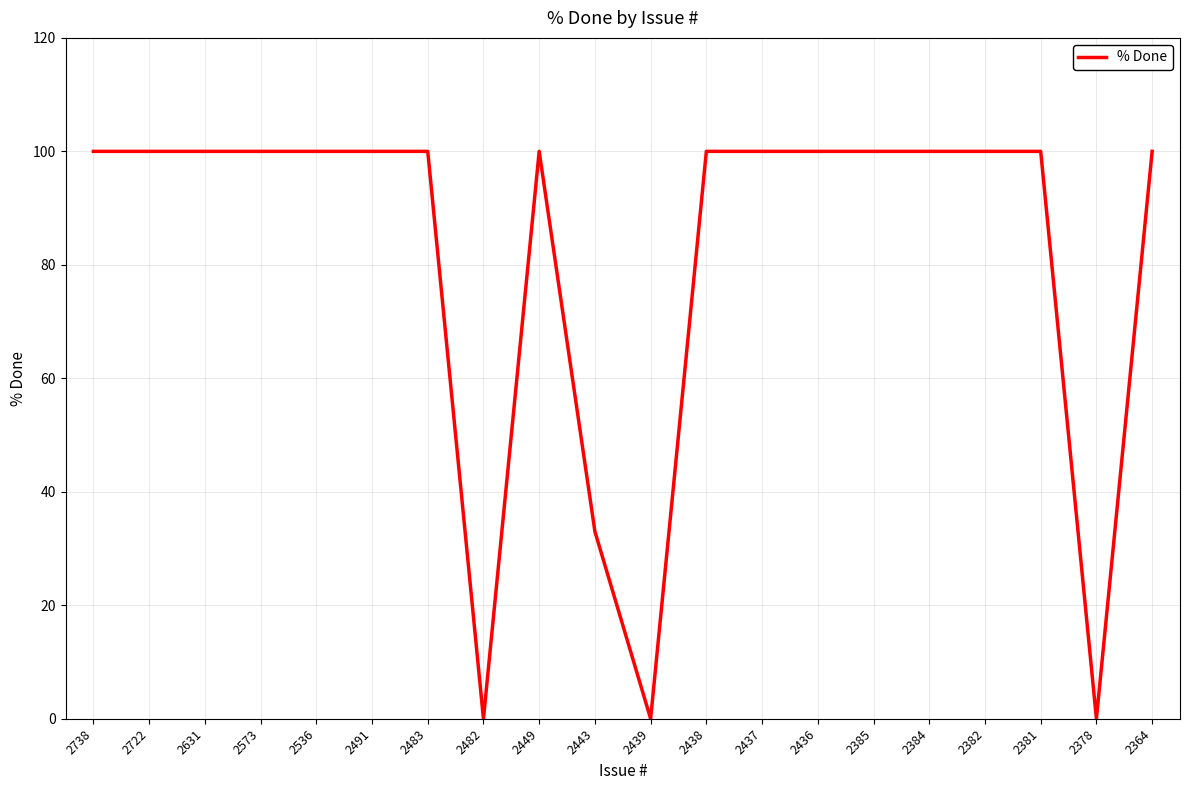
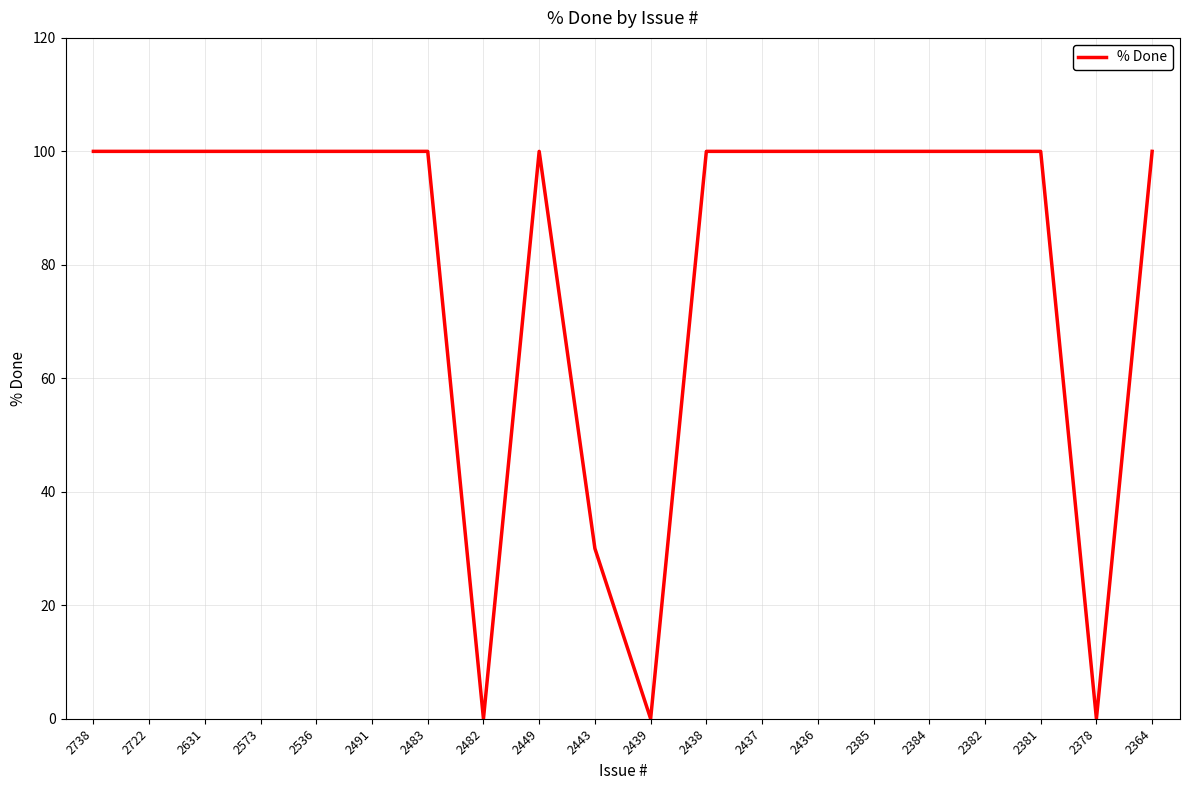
  {
    "2738": 100,
    "2722": 100,
    "2631": 100,
    "2573": 100,
    "2536": 100,
    "2491": 100,
    "2483": 100,
    "2482": 0,
    "2449": 100,
-   "2443": 33,
+   "2443": 30,
    "2439": 0,
    "2438": 100,
    "2437": 100,
    "2436": 100,
    "2385": 100,
    "2384": 100,
    "2382": 100,
    "2381": 100,
    "2378": 0,
    "2364": 100
  }
